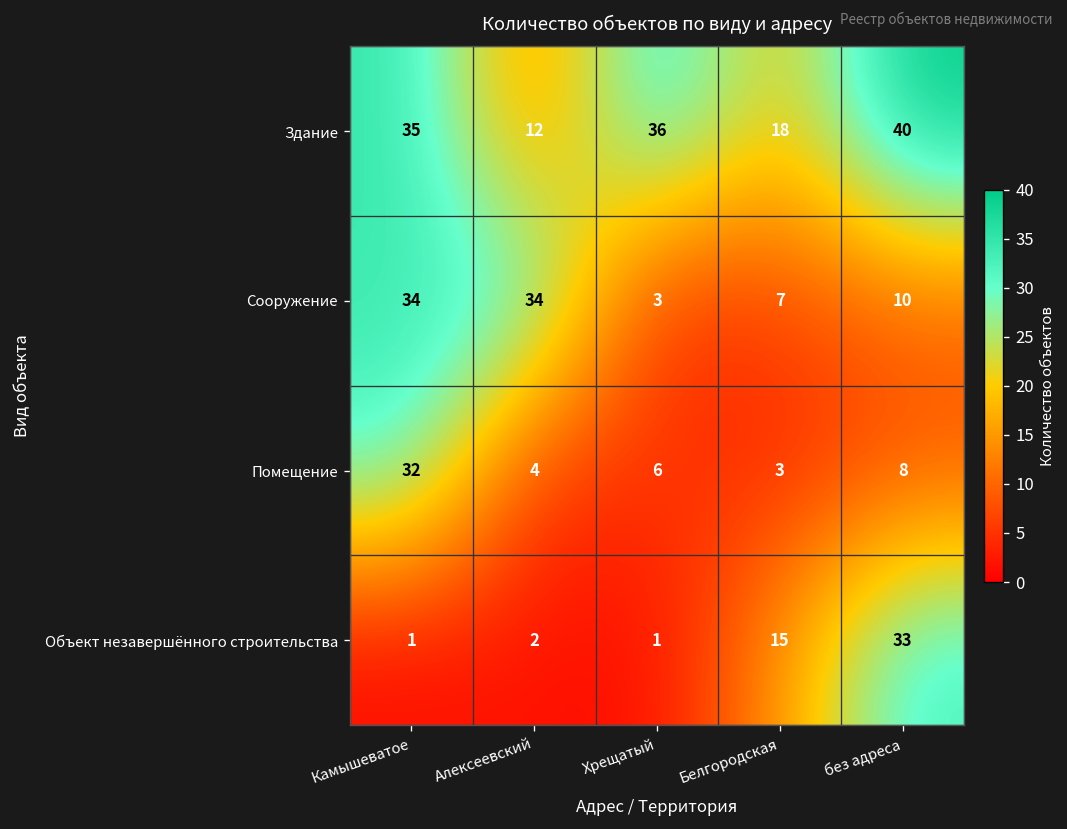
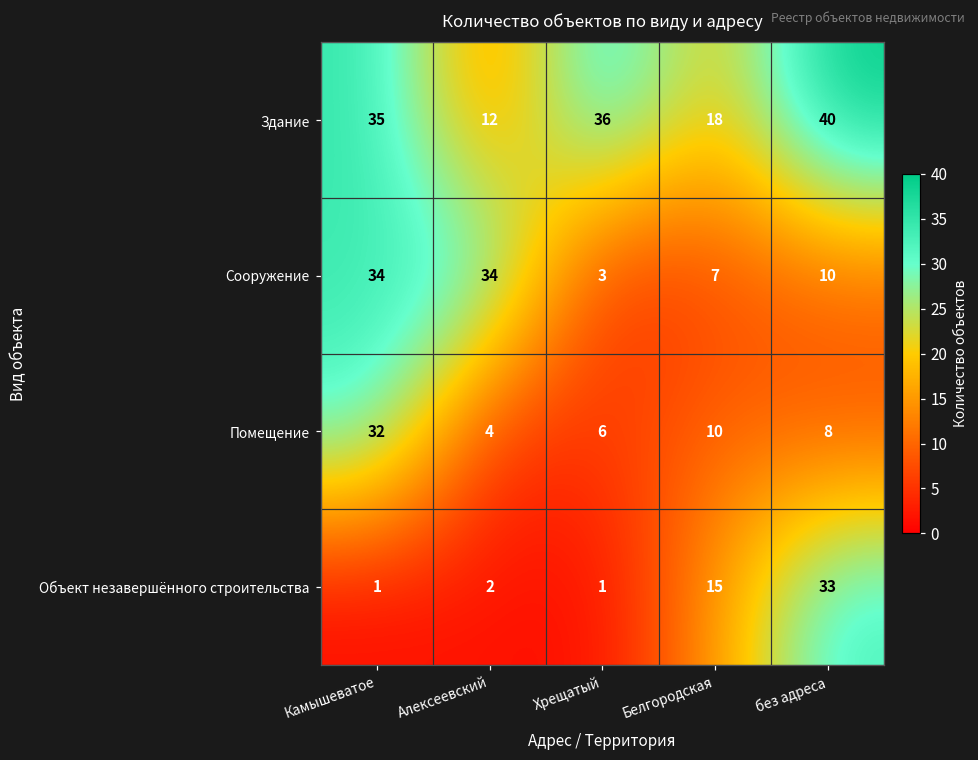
  {
    "Здание": {
      "Камышеватое": 35,
      "Алексеевский": 12,
      "Хрещатый": 36,
      "Белгородская": 18,
      "без адреса": 40
    },
    "Сооружение": {
      "Камышеватое": 34,
      "Алексеевский": 34,
      "Хрещатый": 3,
      "Белгородская": 7,
      "без адреса": 10
    },
    "Помещение": {
      "Камышеватое": 32,
      "Алексеевский": 4,
      "Хрещатый": 6,
-     "Белгородская": 3,
+     "Белгородская": 10,
      "без адреса": 8
    },
    "Объект незавершённого строительства": {
      "Камышеватое": 1,
      "Алексеевский": 2,
      "Хрещатый": 1,
      "Белгородская": 15,
      "без адреса": 33
    }
  }
